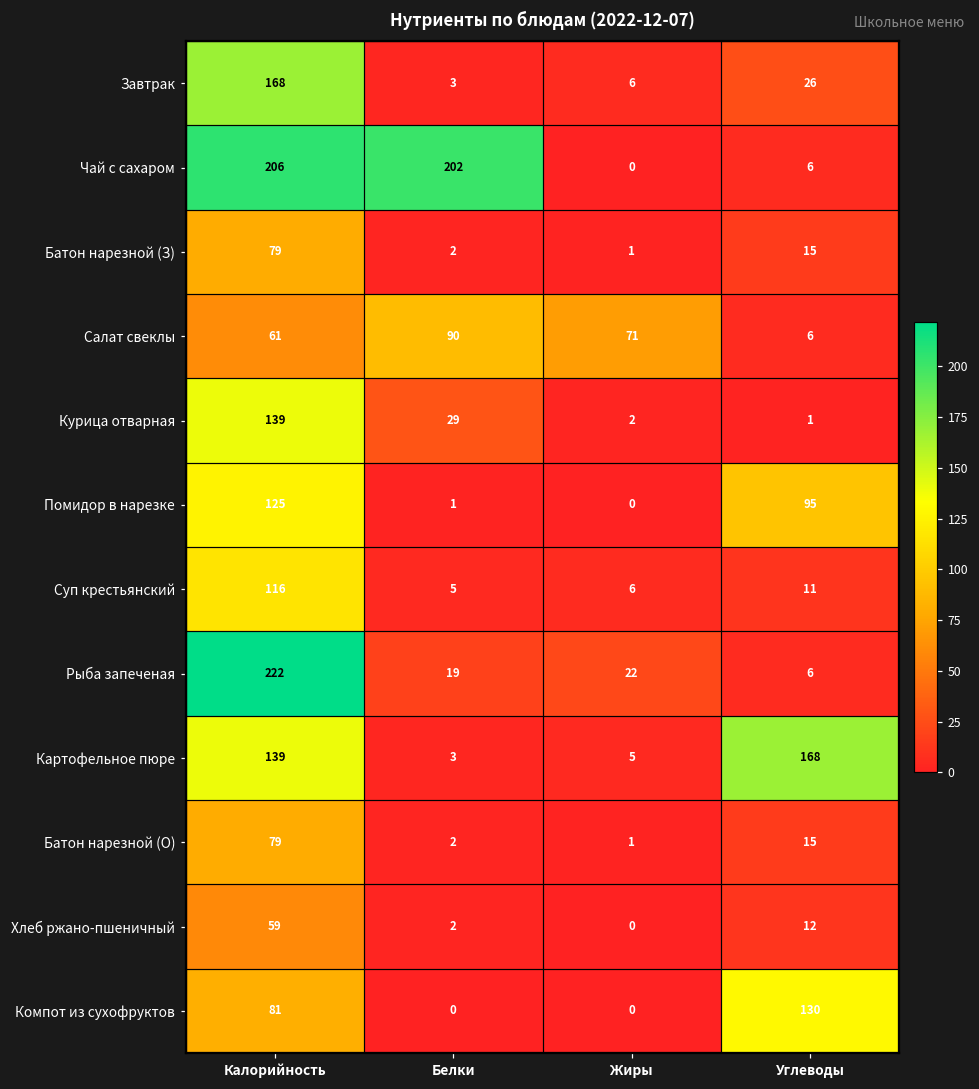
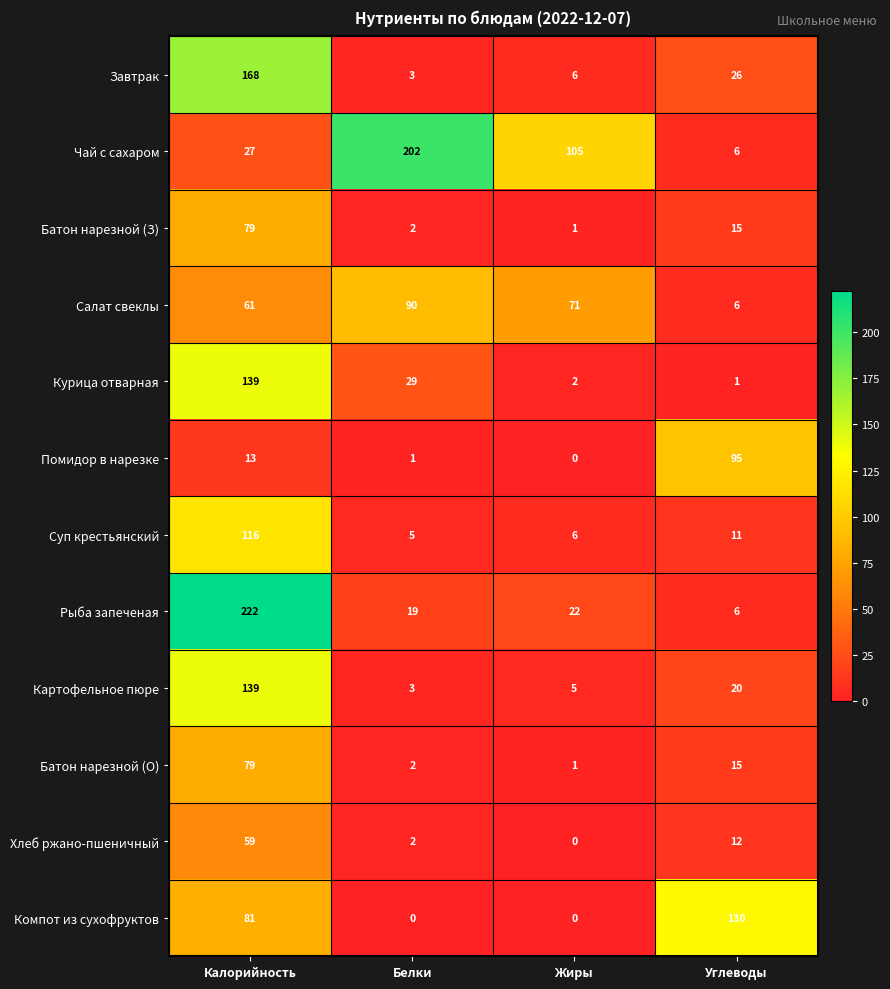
  {
    "Завтрак": {
      "Калорийность": 168,
      "Белки": 3,
      "Жиры": 6,
      "Углеводы": 26
    },
    "Чай с сахаром": {
-     "Калорийность": 206,
+     "Калорийность": 27,
      "Белки": 202,
-     "Жиры": 0,
+     "Жиры": 105,
      "Углеводы": 6
    },
    "Батон нарезной (З)": {
      "Калорийность": 79,
      "Белки": 2,
      "Жиры": 1,
      "Углеводы": 15
    },
    "Салат свеклы": {
      "Калорийность": 61,
      "Белки": 90,
      "Жиры": 71,
      "Углеводы": 6
    },
    "Курица отварная": {
      "Калорийность": 139,
      "Белки": 29,
      "Жиры": 2,
      "Углеводы": 1
    },
    "Помидор в нарезке": {
-     "Калорийность": 125,
+     "Калорийность": 13,
      "Белки": 1,
      "Жиры": 0,
      "Углеводы": 95
    },
    "Суп крестьянский": {
      "Калорийность": 116,
      "Белки": 5,
      "Жиры": 6,
      "Углеводы": 11
    },
    "Рыба запеченая": {
      "Калорийность": 222,
      "Белки": 19,
      "Жиры": 22,
      "Углеводы": 6
    },
    "Картофельное пюре": {
      "Калорийность": 139,
      "Белки": 3,
      "Жиры": 5,
-     "Углеводы": 168
+     "Углеводы": 20
    },
    "Батон нарезной (О)": {
      "Калорийность": 79,
      "Белки": 2,
      "Жиры": 1,
      "Углеводы": 15
    },
    "Хлеб ржано-пшеничный": {
      "Калорийность": 59,
      "Белки": 2,
      "Жиры": 0,
      "Углеводы": 12
    },
    "Компот из сухофруктов": {
      "Калорийность": 81,
      "Белки": 0,
      "Жиры": 0,
      "Углеводы": 130
    }
  }
